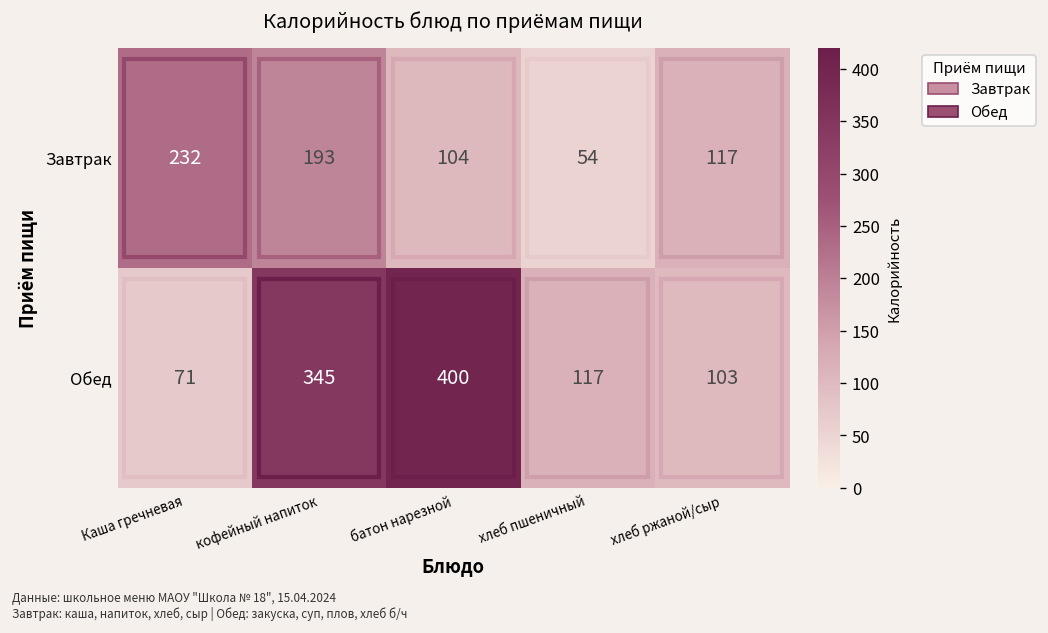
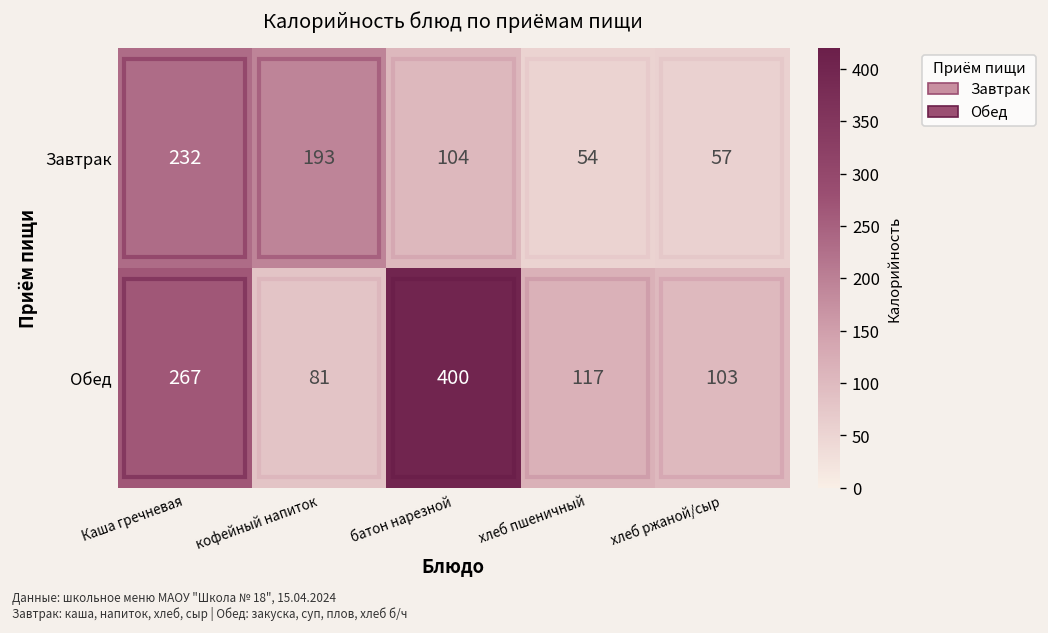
  {
    "Завтрак": {
      "Каша гречневая": 232,
      "кофейный напиток": 193,
      "батон нарезной": 104,
      "хлеб пшеничный": 54,
-     "хлеб ржаной/сыр": 117
+     "хлеб ржаной/сыр": 57
    },
    "Обед": {
-     "Каша гречневая": 71,
-     "кофейный напиток": 345,
+     "Каша гречневая": 267,
+     "кофейный напиток": 81,
      "батон нарезной": 400,
      "хлеб пшеничный": 117,
      "хлеб ржаной/сыр": 103
    }
  }
